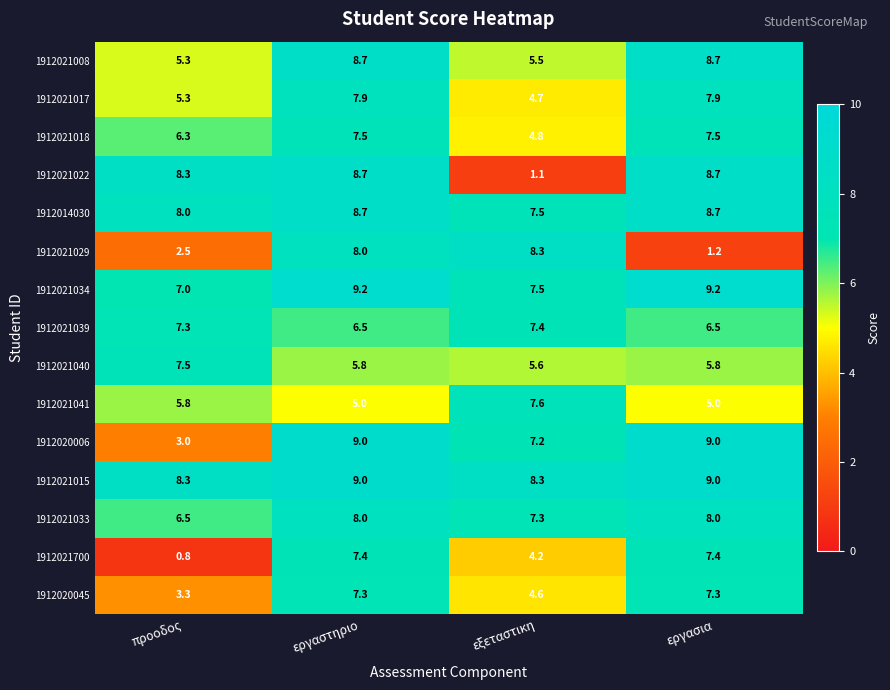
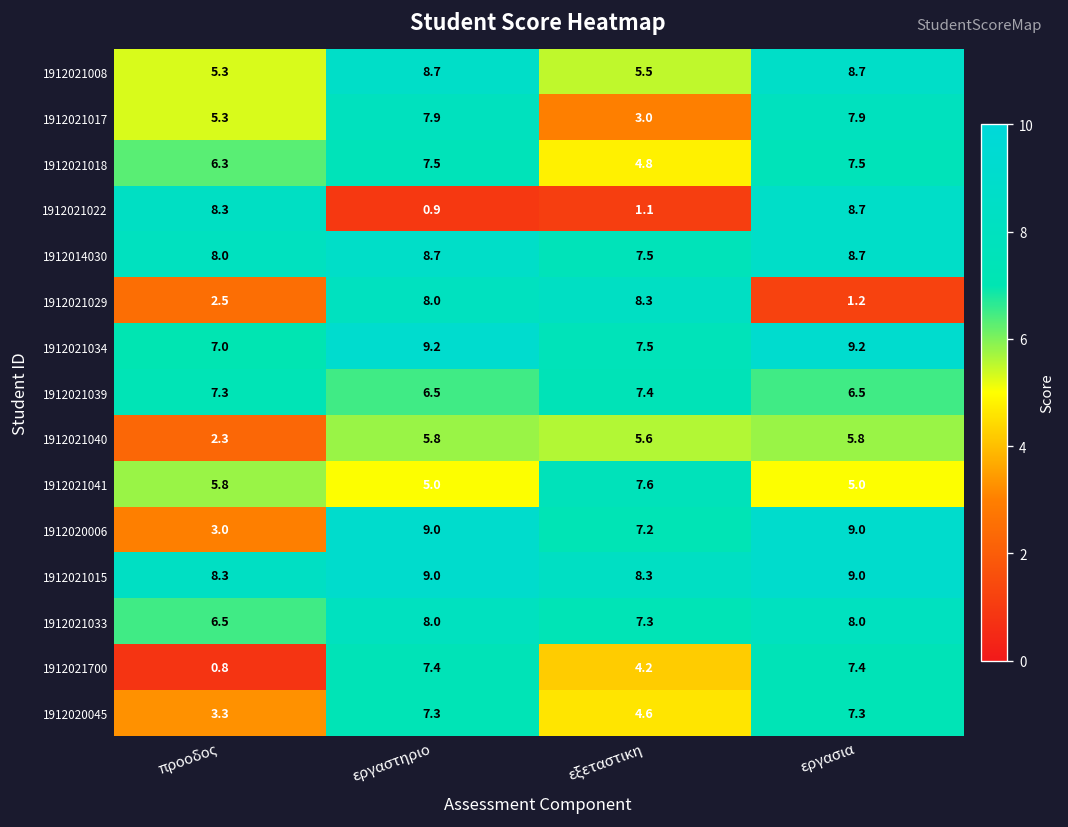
  {
    "1912021008": {
      "προοδος": 5.3,
      "εργαστηριο": 8.7,
      "εξεταστικη": 5.5,
      "εργασια": 8.7
    },
    "1912021017": {
      "προοδος": 5.3,
      "εργαστηριο": 7.9,
-     "εξεταστικη": 4.7,
+     "εξεταστικη": 3.0,
      "εργασια": 7.9
    },
    "1912021018": {
      "προοδος": 6.3,
      "εργαστηριο": 7.5,
      "εξεταστικη": 4.8,
      "εργασια": 7.5
    },
    "1912021022": {
      "προοδος": 8.3,
-     "εργαστηριο": 8.7,
+     "εργαστηριο": 0.9,
      "εξεταστικη": 1.1,
      "εργασια": 8.7
    },
    "1912014030": {
      "προοδος": 8.0,
      "εργαστηριο": 8.7,
      "εξεταστικη": 7.5,
      "εργασια": 8.7
    },
    "1912021029": {
      "προοδος": 2.5,
      "εργαστηριο": 8.0,
      "εξεταστικη": 8.3,
      "εργασια": 1.2
    },
    "1912021034": {
      "προοδος": 7.0,
      "εργαστηριο": 9.2,
      "εξεταστικη": 7.5,
      "εργασια": 9.2
    },
    "1912021039": {
      "προοδος": 7.3,
      "εργαστηριο": 6.5,
      "εξεταστικη": 7.4,
      "εργασια": 6.5
    },
    "1912021040": {
-     "προοδος": 7.5,
+     "προοδος": 2.3,
      "εργαστηριο": 5.8,
      "εξεταστικη": 5.6,
      "εργασια": 5.8
    },
    "1912021041": {
      "προοδος": 5.8,
      "εργαστηριο": 5.0,
      "εξεταστικη": 7.6,
      "εργασια": 5.0
    },
    "1912020006": {
      "προοδος": 3.0,
      "εργαστηριο": 9.0,
      "εξεταστικη": 7.2,
      "εργασια": 9.0
    },
    "1912021015": {
      "προοδος": 8.3,
      "εργαστηριο": 9.0,
      "εξεταστικη": 8.3,
      "εργασια": 9.0
    },
    "1912021033": {
      "προοδος": 6.5,
      "εργαστηριο": 8.0,
      "εξεταστικη": 7.3,
      "εργασια": 8.0
    },
    "1912021700": {
      "προοδος": 0.8,
      "εργαστηριο": 7.4,
      "εξεταστικη": 4.2,
      "εργασια": 7.4
    },
    "1912020045": {
      "προοδος": 3.3,
      "εργαστηριο": 7.3,
      "εξεταστικη": 4.6,
      "εργασια": 7.3
    }
  }
